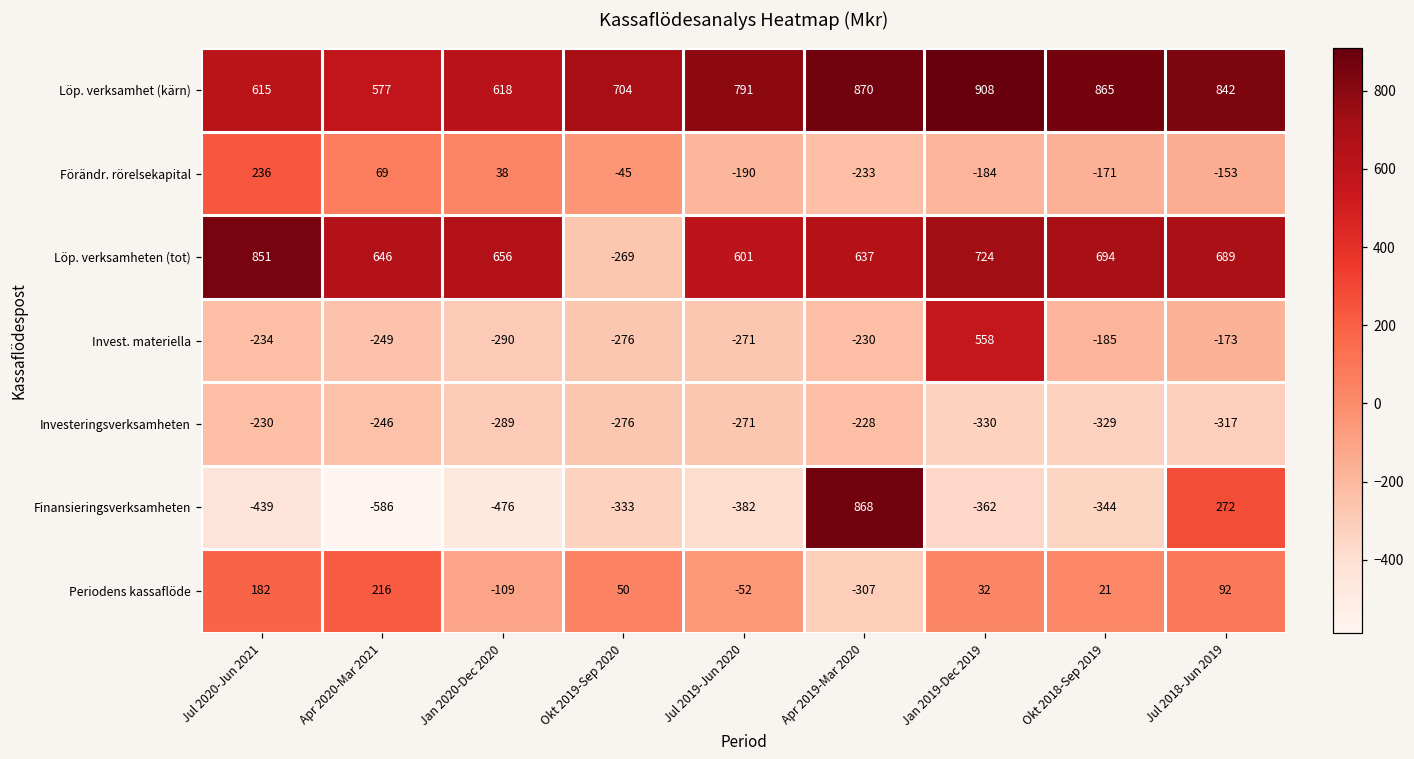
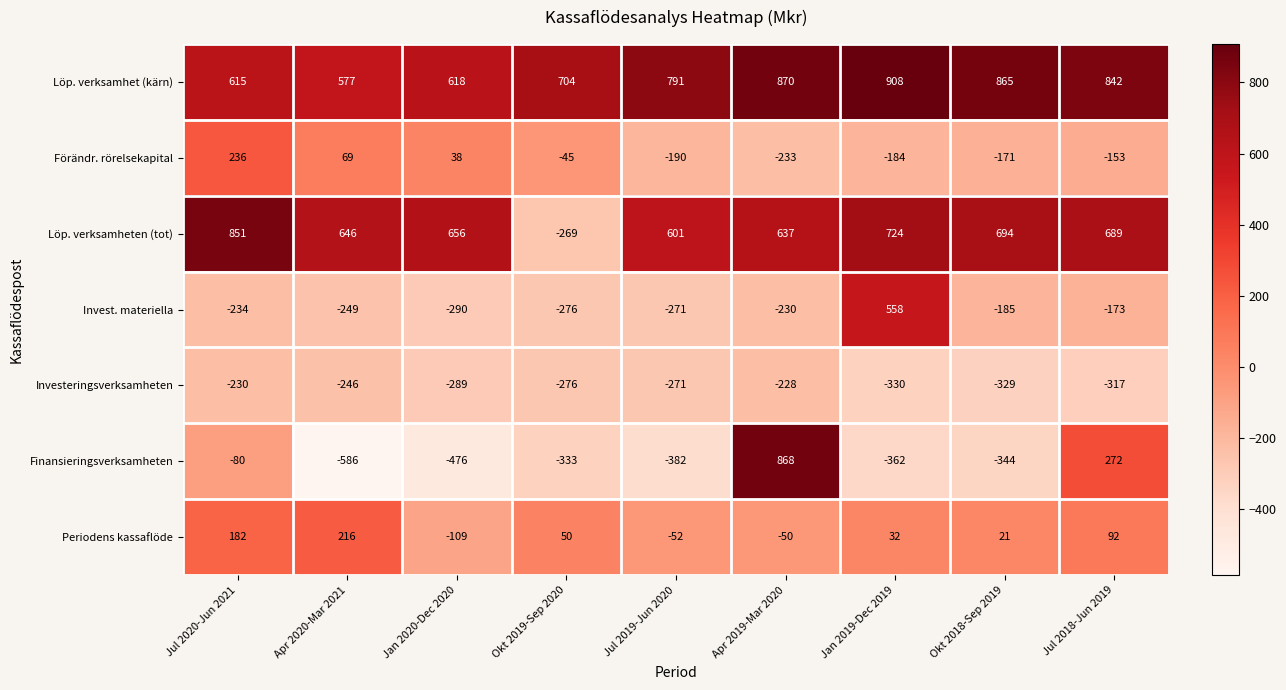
  {
    "Löp. verksamhet (kärn)": {
      "Jul 2020-Jun 2021": 615,
      "Apr 2020-Mar 2021": 577,
      "Jan 2020-Dec 2020": 618,
      "Okt 2019-Sep 2020": 704,
      "Jul 2019-Jun 2020": 791,
      "Apr 2019-Mar 2020": 870,
      "Jan 2019-Dec 2019": 908,
      "Okt 2018-Sep 2019": 865,
      "Jul 2018-Jun 2019": 842
    },
    "Förändr. rörelsekapital": {
      "Jul 2020-Jun 2021": 236,
      "Apr 2020-Mar 2021": 69,
      "Jan 2020-Dec 2020": 38,
      "Okt 2019-Sep 2020": -45,
      "Jul 2019-Jun 2020": -190,
      "Apr 2019-Mar 2020": -233,
      "Jan 2019-Dec 2019": -184,
      "Okt 2018-Sep 2019": -171,
      "Jul 2018-Jun 2019": -153
    },
    "Löp. verksamheten (tot)": {
      "Jul 2020-Jun 2021": 851,
      "Apr 2020-Mar 2021": 646,
      "Jan 2020-Dec 2020": 656,
      "Okt 2019-Sep 2020": -269,
      "Jul 2019-Jun 2020": 601,
      "Apr 2019-Mar 2020": 637,
      "Jan 2019-Dec 2019": 724,
      "Okt 2018-Sep 2019": 694,
      "Jul 2018-Jun 2019": 689
    },
    "Invest. materiella": {
      "Jul 2020-Jun 2021": -234,
      "Apr 2020-Mar 2021": -249,
      "Jan 2020-Dec 2020": -290,
      "Okt 2019-Sep 2020": -276,
      "Jul 2019-Jun 2020": -271,
      "Apr 2019-Mar 2020": -230,
      "Jan 2019-Dec 2019": 558,
      "Okt 2018-Sep 2019": -185,
      "Jul 2018-Jun 2019": -173
    },
    "Investeringsverksamheten": {
      "Jul 2020-Jun 2021": -230,
      "Apr 2020-Mar 2021": -246,
      "Jan 2020-Dec 2020": -289,
      "Okt 2019-Sep 2020": -276,
      "Jul 2019-Jun 2020": -271,
      "Apr 2019-Mar 2020": -228,
      "Jan 2019-Dec 2019": -330,
      "Okt 2018-Sep 2019": -329,
      "Jul 2018-Jun 2019": -317
    },
    "Finansieringsverksamheten": {
-     "Jul 2020-Jun 2021": -439,
+     "Jul 2020-Jun 2021": -80,
      "Apr 2020-Mar 2021": -586,
      "Jan 2020-Dec 2020": -476,
      "Okt 2019-Sep 2020": -333,
      "Jul 2019-Jun 2020": -382,
      "Apr 2019-Mar 2020": 868,
      "Jan 2019-Dec 2019": -362,
      "Okt 2018-Sep 2019": -344,
      "Jul 2018-Jun 2019": 272
    },
    "Periodens kassaflöde": {
      "Jul 2020-Jun 2021": 182,
      "Apr 2020-Mar 2021": 216,
      "Jan 2020-Dec 2020": -109,
      "Okt 2019-Sep 2020": 50,
      "Jul 2019-Jun 2020": -52,
-     "Apr 2019-Mar 2020": -307,
+     "Apr 2019-Mar 2020": -50,
      "Jan 2019-Dec 2019": 32,
      "Okt 2018-Sep 2019": 21,
      "Jul 2018-Jun 2019": 92
    }
  }
